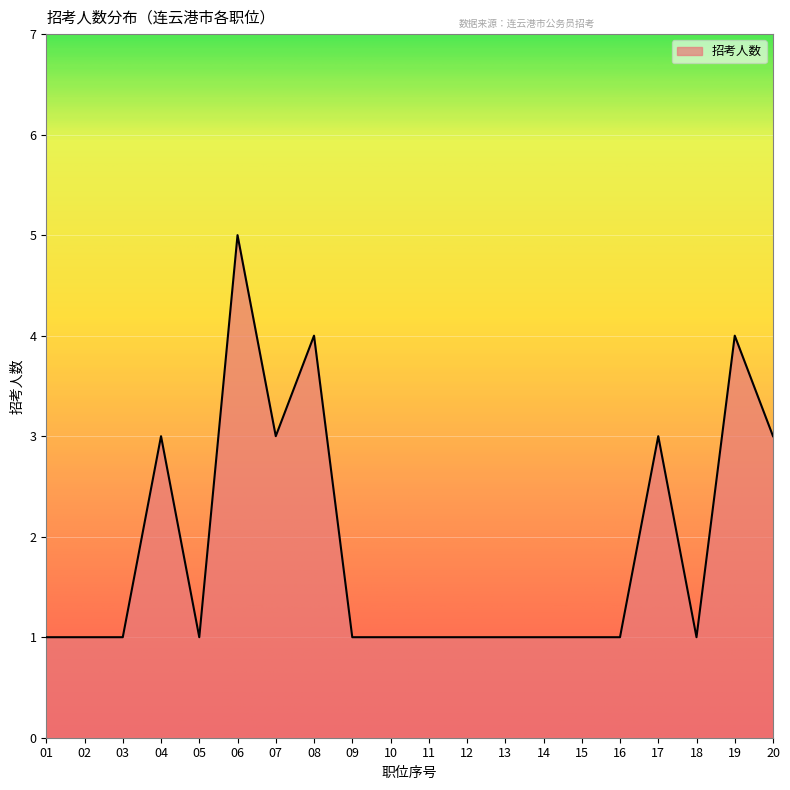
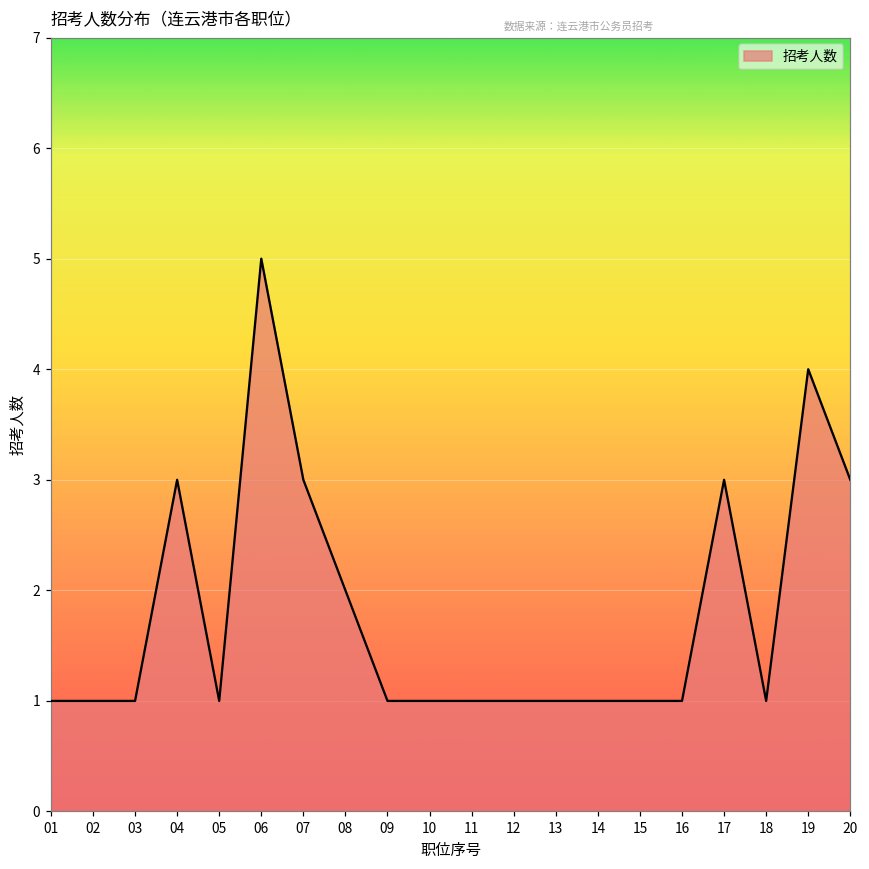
  {
    "01": 1,
    "02": 1,
    "03": 1,
    "04": 3,
    "05": 1,
    "06": 5,
    "07": 3,
-   "08": 4,
+   "08": 2,
    "09": 1,
    "10": 1,
    "11": 1,
    "12": 1,
    "13": 1,
    "14": 1,
    "15": 1,
    "16": 1,
    "17": 3,
    "18": 1,
    "19": 4,
    "20": 3
  }
